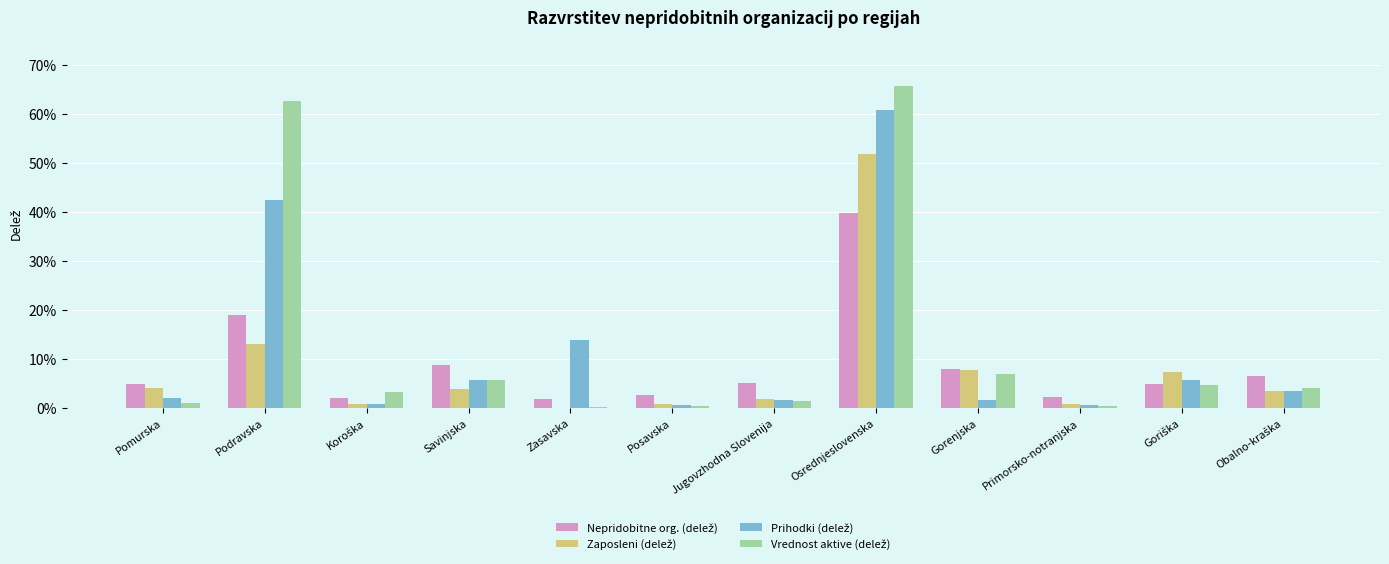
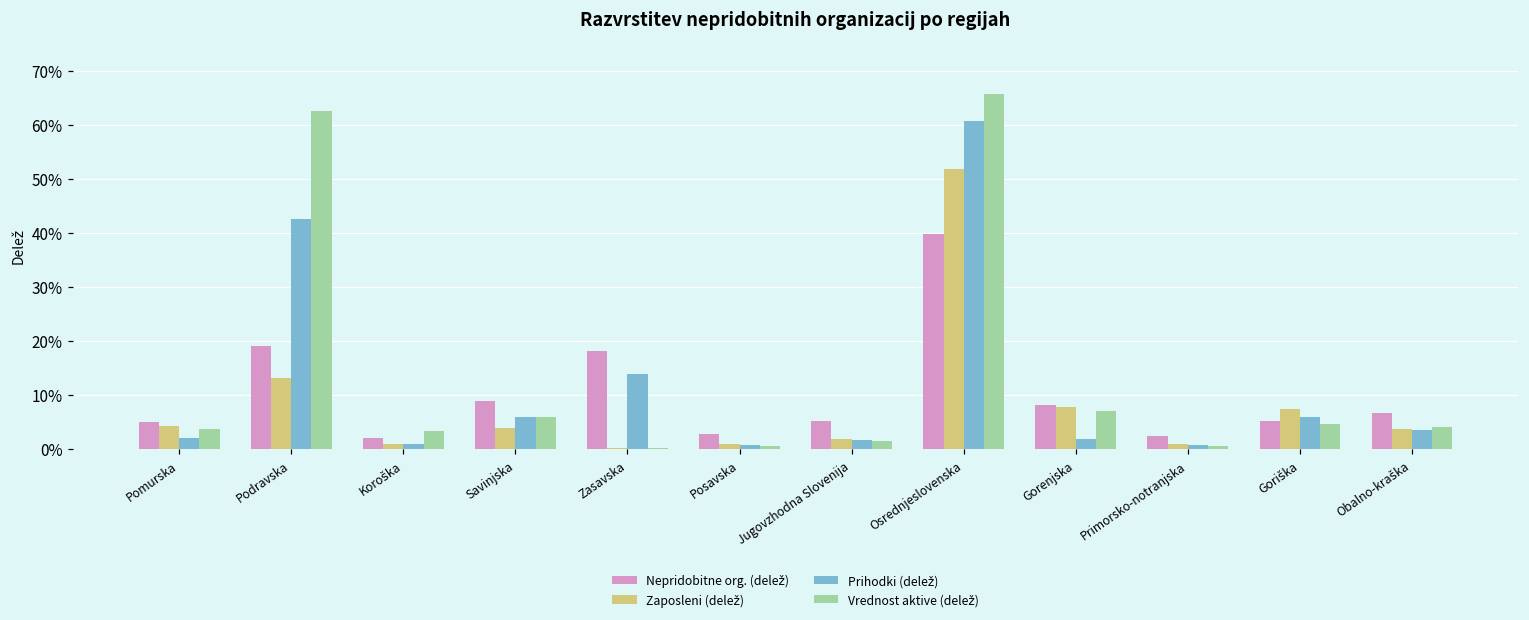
  {
    "Nepridobitne org. (delež)": {
      "Pomurska": "5%",
      "Podravska": "19%",
      "Koroška": "2%",
      "Savinjska": "9%",
-     "Zasavska": "2%",
+     "Zasavska": "18%",
      "Posavska": "3%",
      "Jugovzhodna Slovenija": "5%",
      "Osrednjeslovenska": "40%",
      "Gorenjska": "8%",
      "Primorsko-notranjska": "2%",
      "Goriška": "5%",
      "Obalno-kraška": "7%"
    },
    "Zaposleni (delež)": {
      "Pomurska": "4%",
      "Podravska": "13%",
      "Koroška": "1%",
      "Savinjska": "4%",
      "Posavska": "1%",
      "Jugovzhodna Slovenija": "2%",
      "Osrednjeslovenska": "52%",
      "Gorenjska": "8%",
      "Primorsko-notranjska": "1%",
      "Goriška": "7%",
      "Obalno-kraška": "4%"
    },
    "Prihodki (delež)": {
      "Pomurska": "2%",
      "Podravska": "42%",
      "Koroška": "1%",
      "Savinjska": "6%",
      "Zasavska": "14%",
      "Posavska": "1%",
      "Jugovzhodna Slovenija": "2%",
      "Osrednjeslovenska": "61%",
      "Gorenjska": "2%",
      "Primorsko-notranjska": "1%",
      "Goriška": "6%",
      "Obalno-kraška": "3%"
    },
    "Vrednost aktive (delež)": {
-     "Pomurska": "1%",
+     "Pomurska": "4%",
      "Podravska": "63%",
      "Koroška": "3%",
      "Savinjska": "6%",
      "Jugovzhodna Slovenija": "1%",
      "Osrednjeslovenska": "66%",
      "Gorenjska": "7%",
      "Goriška": "5%",
      "Obalno-kraška": "4%"
    }
  }
